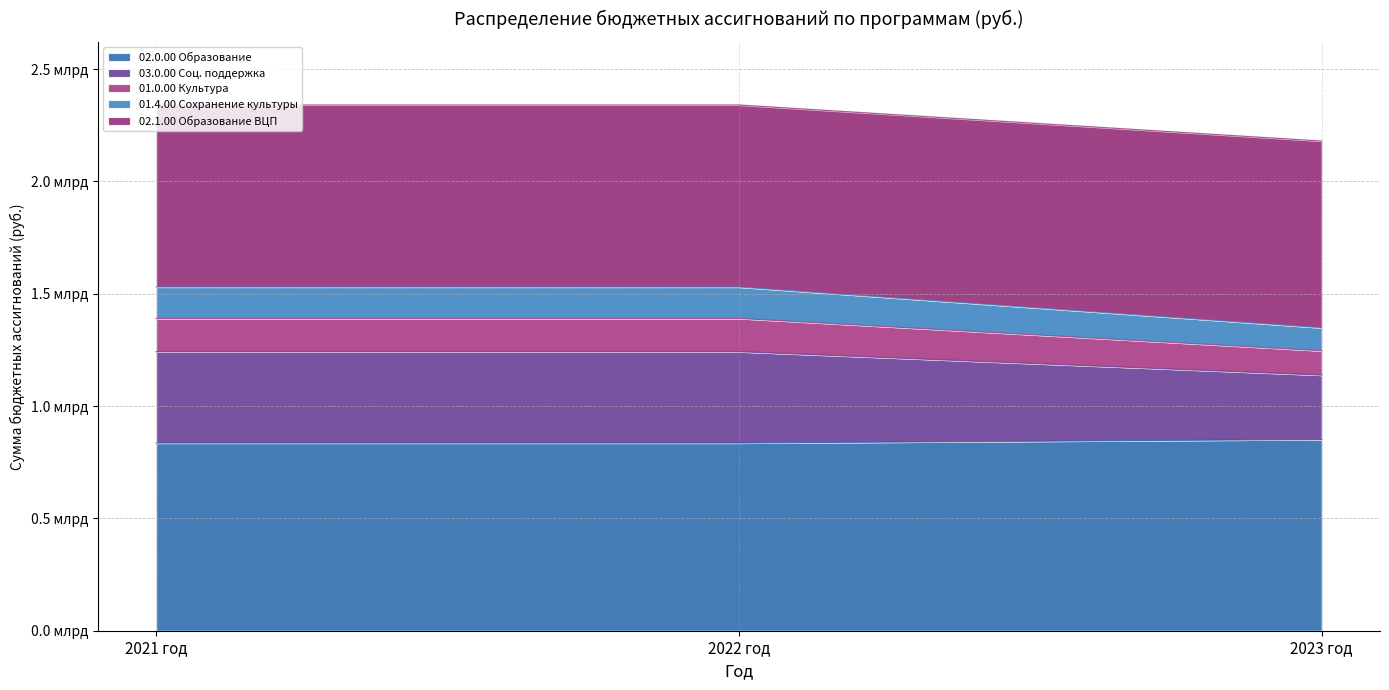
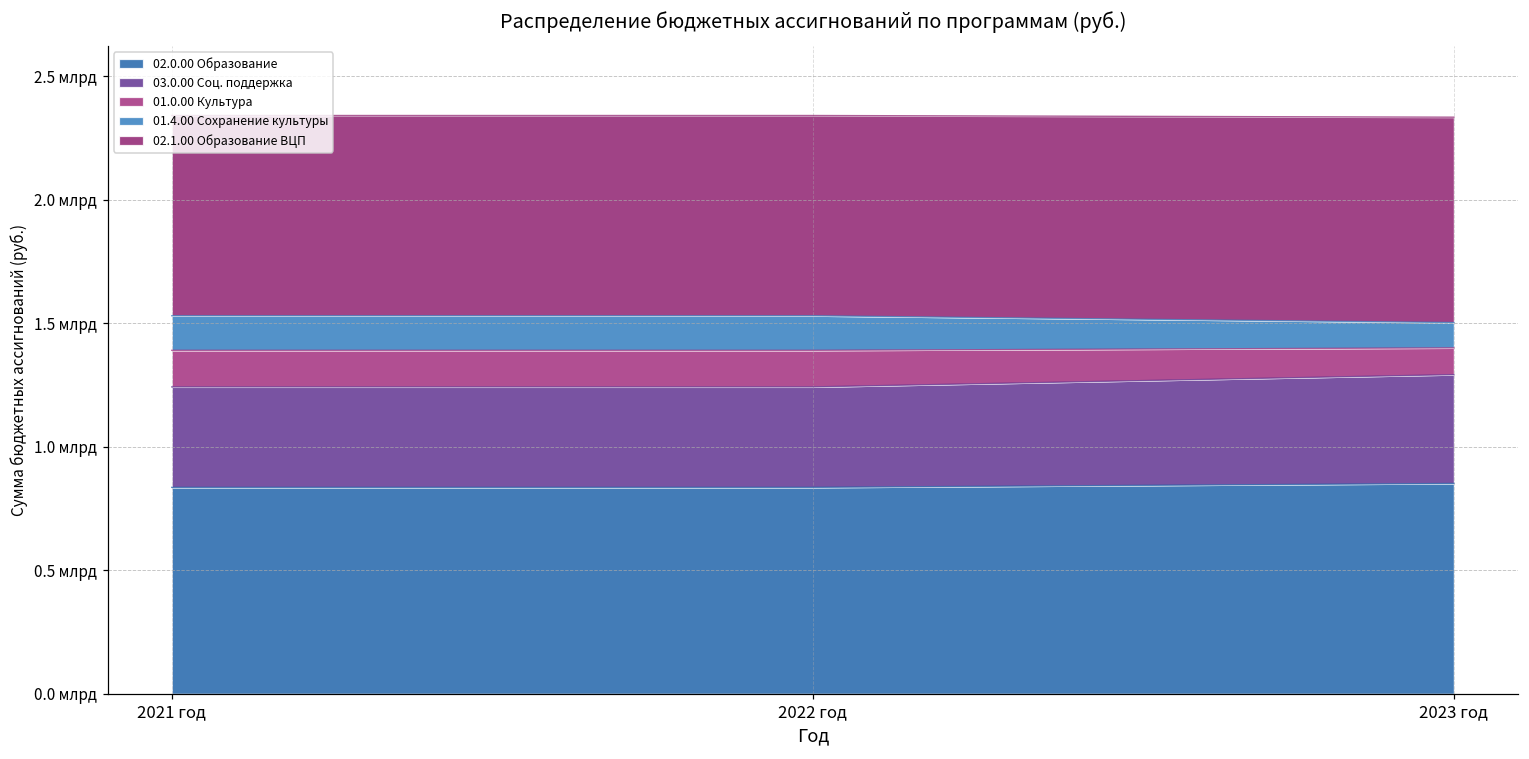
  {
    "03.0.00 Соц. поддержка": {
      "2021 год": "0.41 млрд",
      "2022 год": "0.41 млрд",
-     "2023 год": "0.29 млрд"
+     "2023 год": "0.44 млрд"
    }
  }
